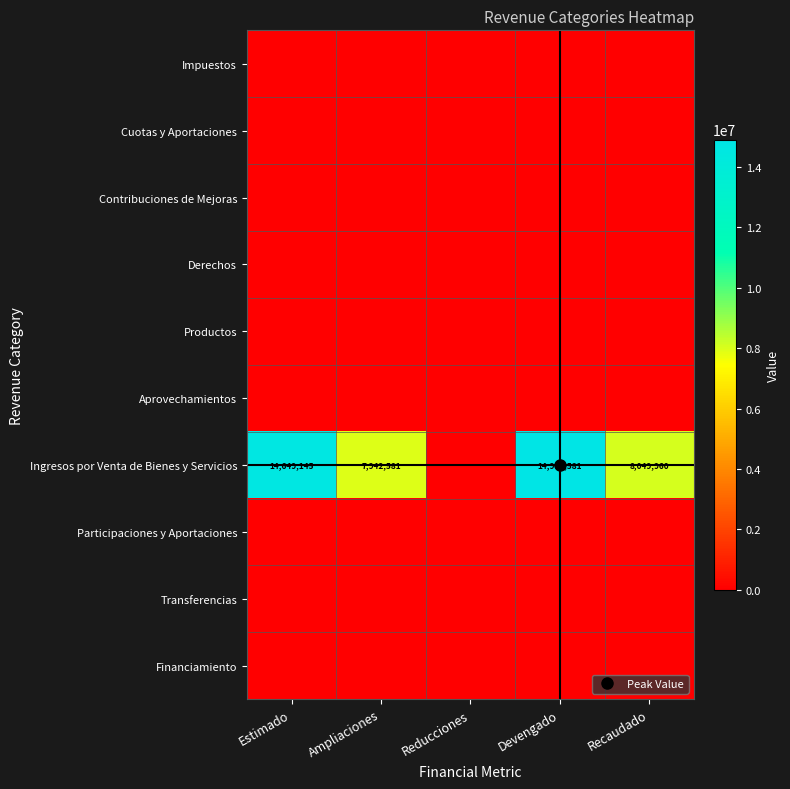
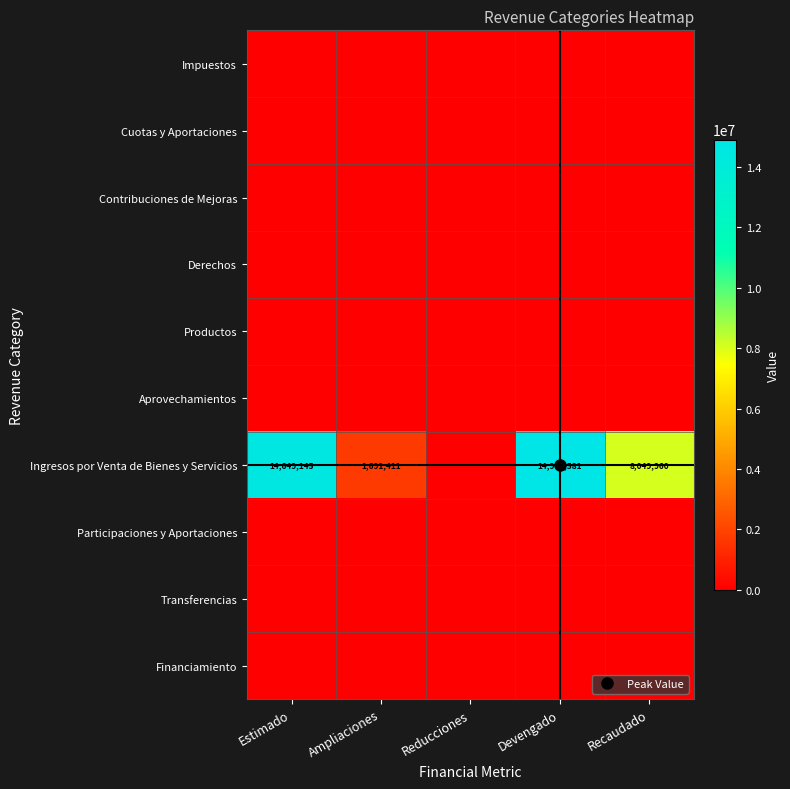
  {
    "Ingresos por Venta de Bienes y Servicios": {
      "Estimado": "14,649,145",
-     "Ampliaciones": "7,942,581",
+     "Ampliaciones": "1,691,411",
      "Recaudado": "8,049,960"
    }
  }
